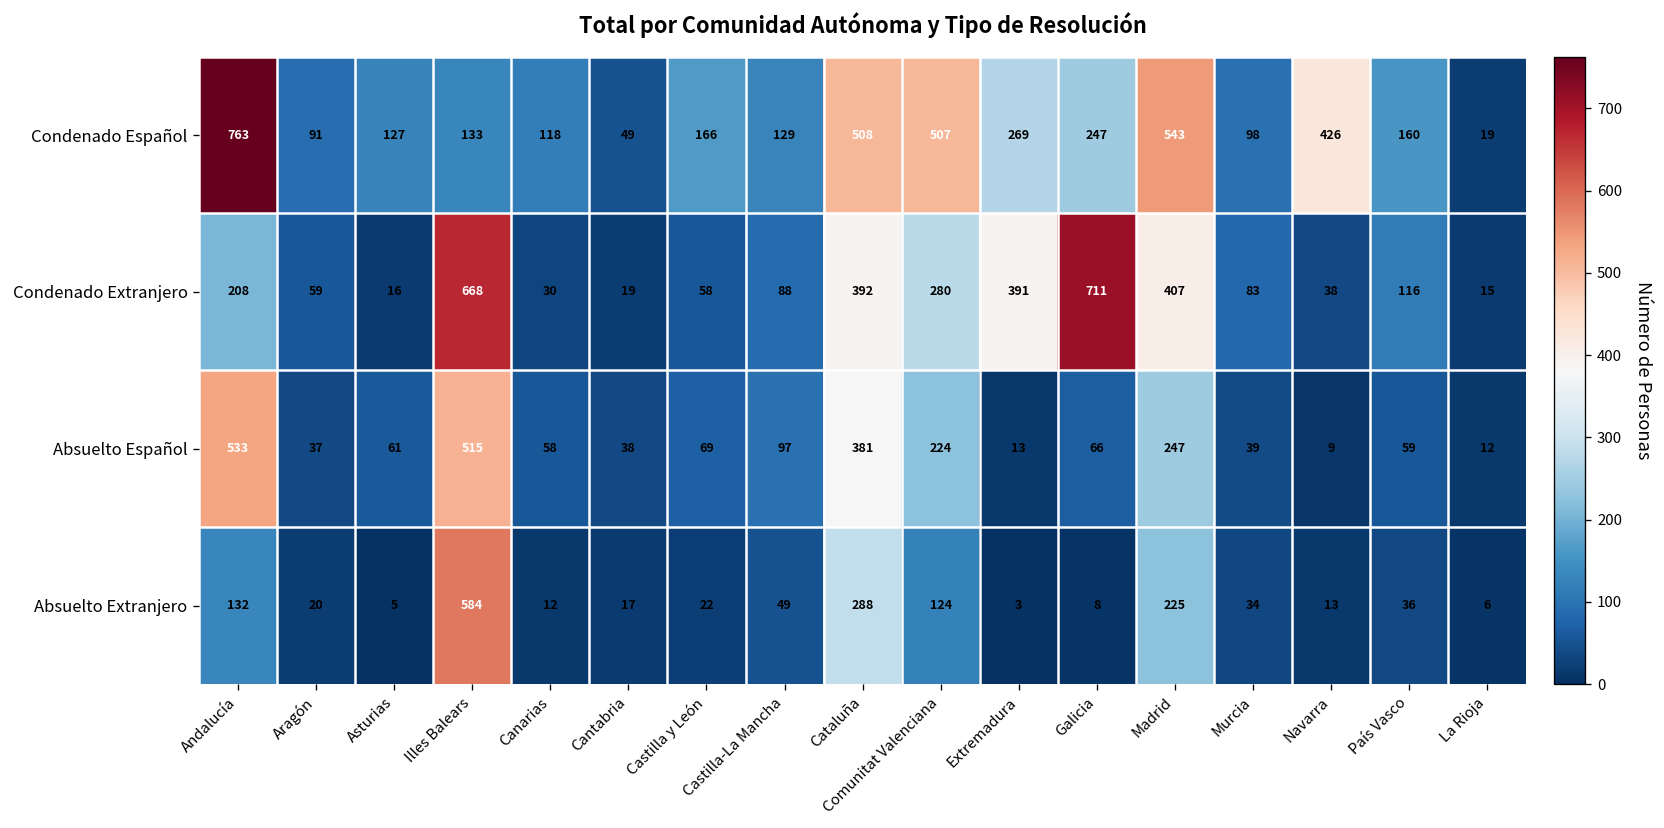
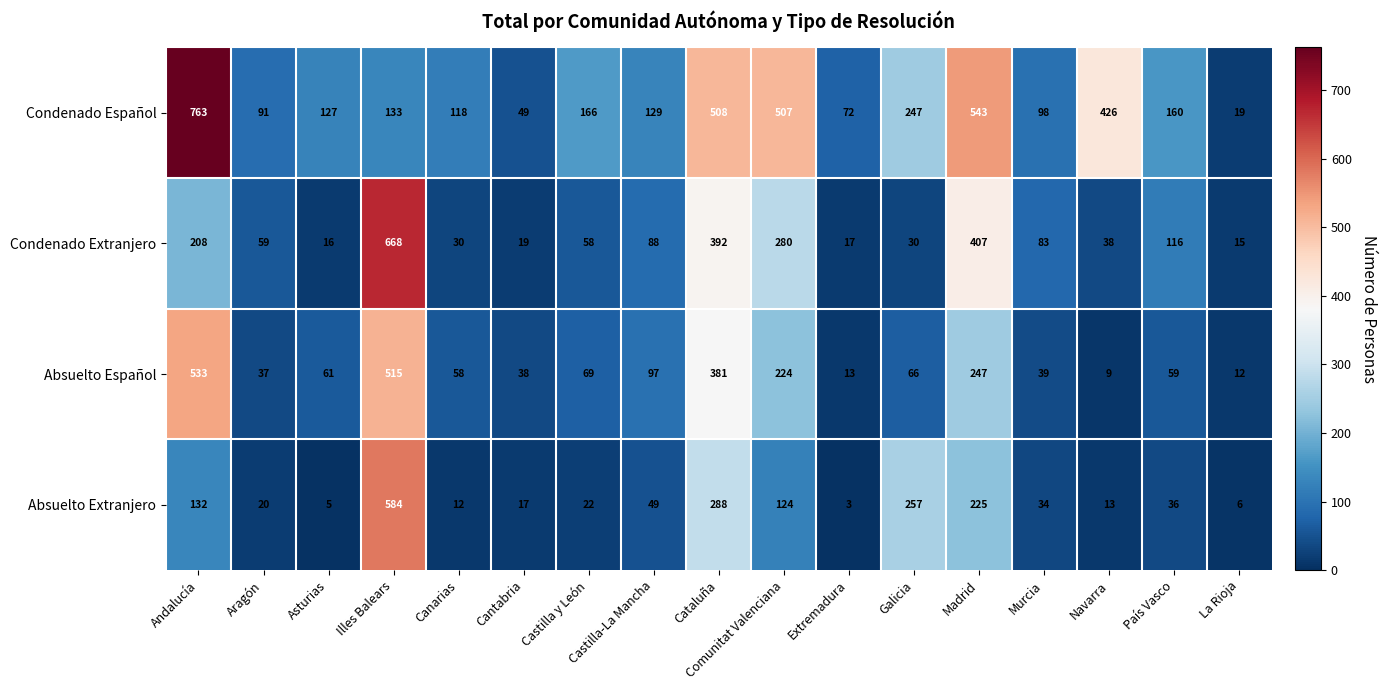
  {
    "Condenado Español": {
      "Andalucía": 763,
      "Aragón": 91,
      "Asturias": 127,
      "Illes Balears": 133,
      "Canarias": 118,
      "Cantabria": 49,
      "Castilla y León": 166,
      "Castilla-La Mancha": 129,
      "Cataluña": 508,
      "Comunitat Valenciana": 507,
-     "Extremadura": 269,
+     "Extremadura": 72,
      "Galicia": 247,
      "Madrid": 543,
      "Murcia": 98,
      "Navarra": 426,
      "País Vasco": 160,
      "La Rioja": 19
    },
    "Condenado Extranjero": {
      "Andalucía": 208,
      "Aragón": 59,
      "Asturias": 16,
      "Illes Balears": 668,
      "Canarias": 30,
      "Cantabria": 19,
      "Castilla y León": 58,
      "Castilla-La Mancha": 88,
      "Cataluña": 392,
      "Comunitat Valenciana": 280,
-     "Extremadura": 391,
-     "Galicia": 711,
+     "Extremadura": 17,
+     "Galicia": 30,
      "Madrid": 407,
      "Murcia": 83,
      "Navarra": 38,
      "País Vasco": 116,
      "La Rioja": 15
    },
    "Absuelto Español": {
      "Andalucía": 533,
      "Aragón": 37,
      "Asturias": 61,
      "Illes Balears": 515,
      "Canarias": 58,
      "Cantabria": 38,
      "Castilla y León": 69,
      "Castilla-La Mancha": 97,
      "Cataluña": 381,
      "Comunitat Valenciana": 224,
      "Extremadura": 13,
      "Galicia": 66,
      "Madrid": 247,
      "Murcia": 39,
      "Navarra": 9,
      "País Vasco": 59,
      "La Rioja": 12
    },
    "Absuelto Extranjero": {
      "Andalucía": 132,
      "Aragón": 20,
      "Asturias": 5,
      "Illes Balears": 584,
      "Canarias": 12,
      "Cantabria": 17,
      "Castilla y León": 22,
      "Castilla-La Mancha": 49,
      "Cataluña": 288,
      "Comunitat Valenciana": 124,
      "Extremadura": 3,
-     "Galicia": 8,
+     "Galicia": 257,
      "Madrid": 225,
      "Murcia": 34,
      "Navarra": 13,
      "País Vasco": 36,
      "La Rioja": 6
    }
  }
